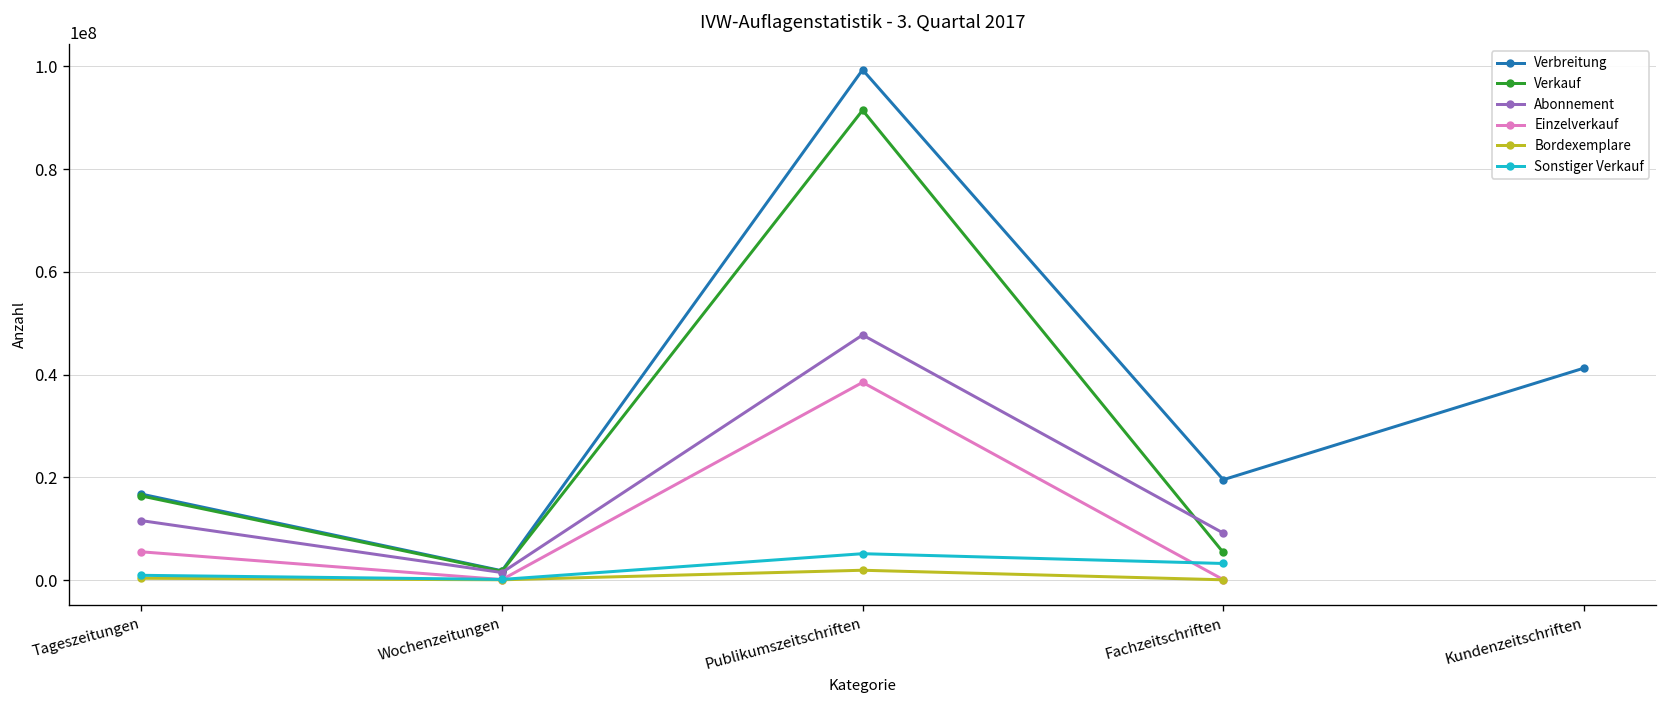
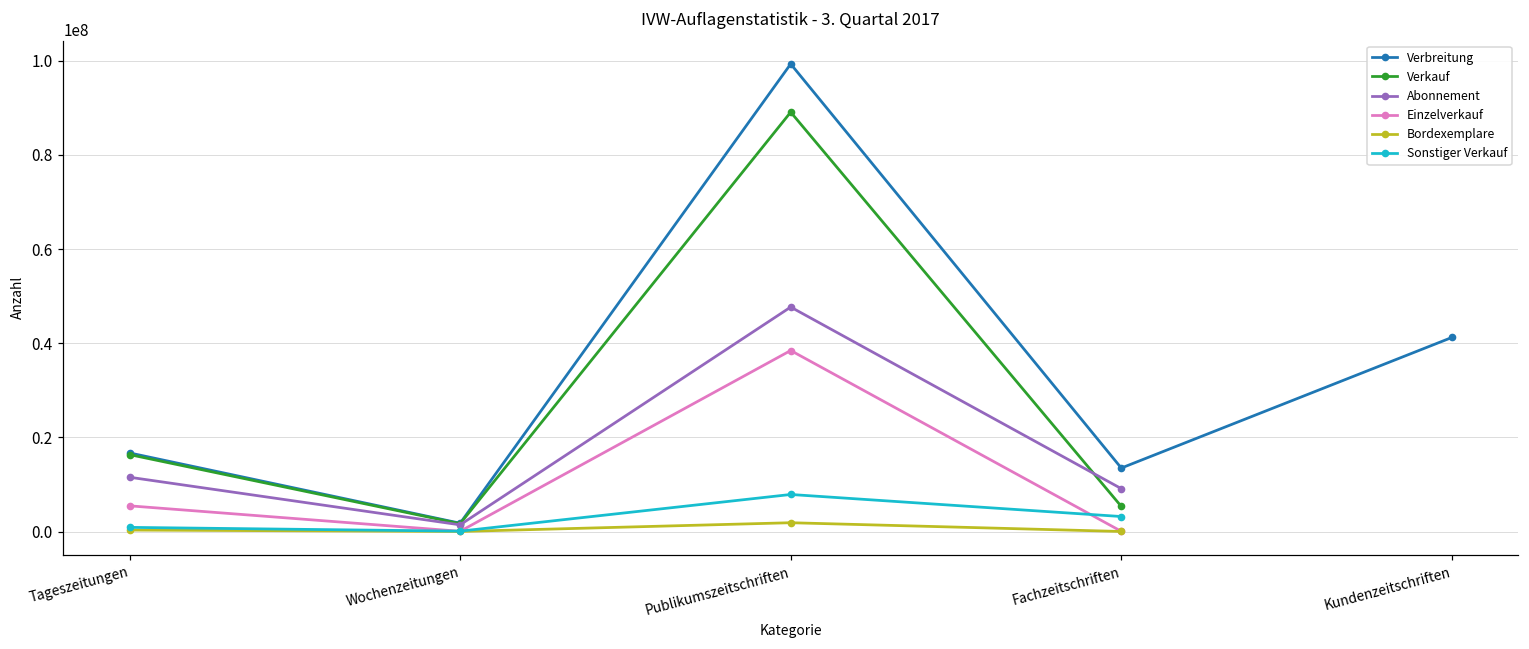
  {
    "Verbreitung": {
      "Publikumszeitschriften": 99000000,
-     "Fachzeitschriften": 20000000,
+     "Fachzeitschriften": 14000000,
      "Kundenzeitschriften": 41000000
    },
    "Verkauf": {
-     "Publikumszeitschriften": 91000000,
+     "Publikumszeitschriften": 89000000,
      "Fachzeitschriften": 5000000
    },
    "Abonnement": {
      "Tageszeitungen": 12000000,
      "Publikumszeitschriften": 48000000,
      "Fachzeitschriften": 9000000
    },
    "Einzelverkauf": {
      "Tageszeitungen": 5000000,
      "Publikumszeitschriften": 38000000
    },
    "Bordexemplare": {
      "Publikumszeitschriften": 2000000
    },
    "Sonstiger Verkauf": {
-     "Publikumszeitschriften": 5000000,
+     "Publikumszeitschriften": 8000000,
      "Fachzeitschriften": 3000000
    }
  }
